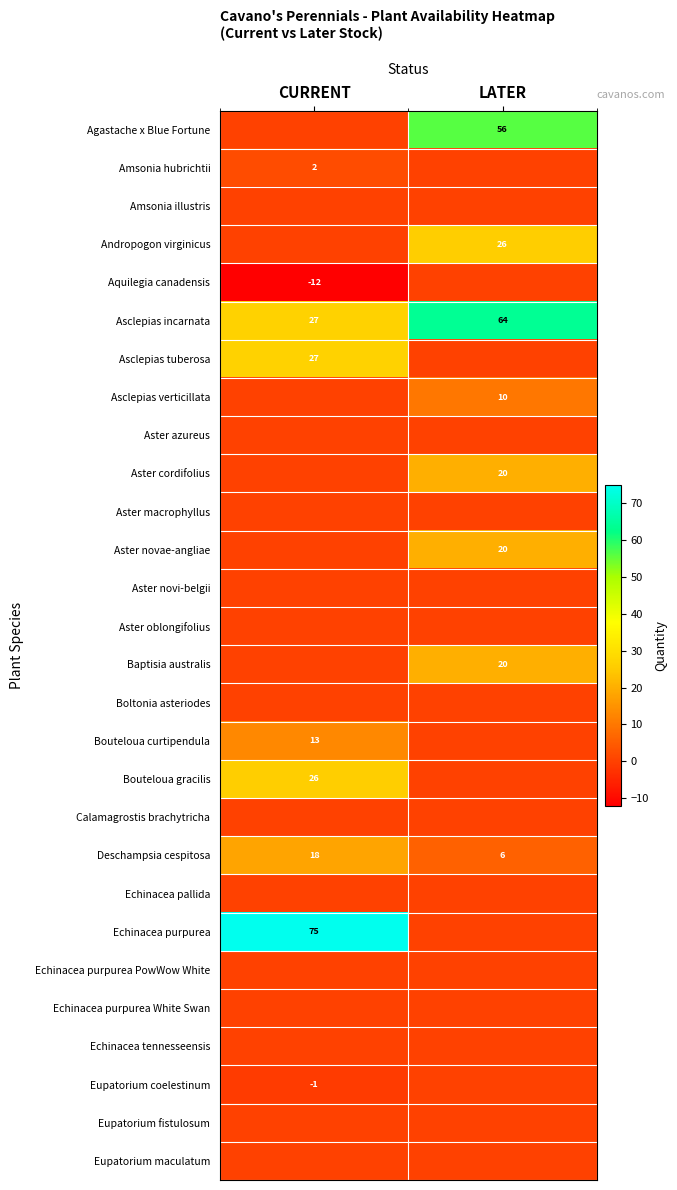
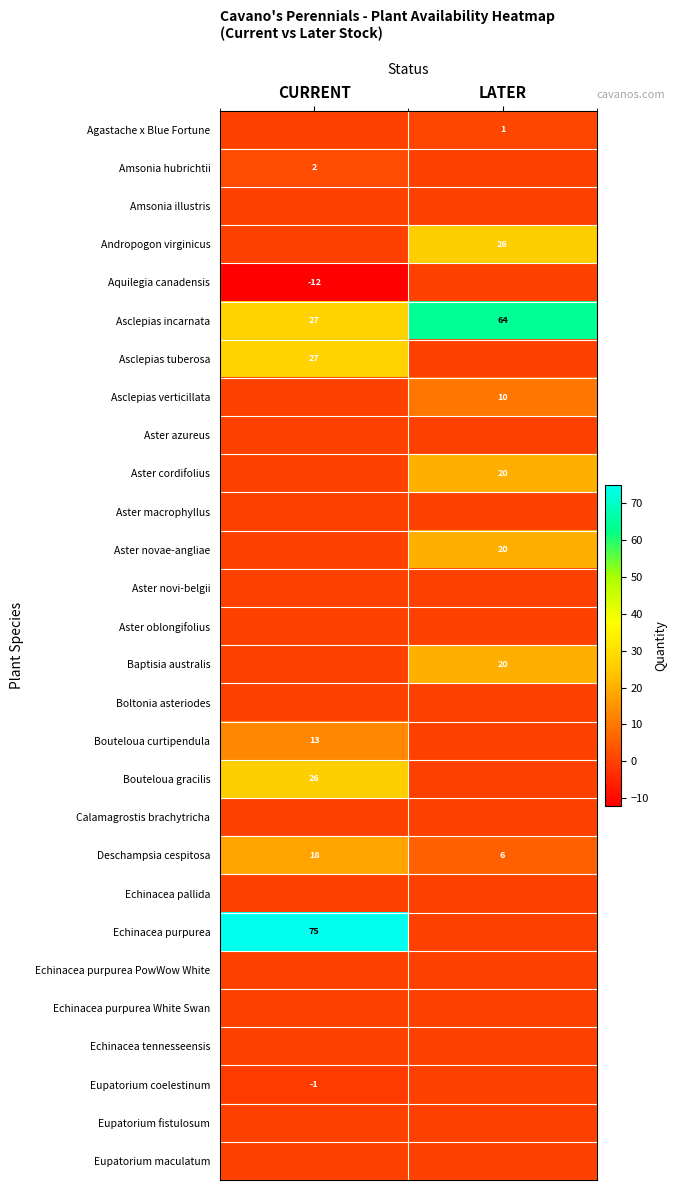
  {
    "Agastache x Blue Fortune": {
-     "LATER": 56
+     "LATER": 1
    },
    "Amsonia hubrichtii": {
      "CURRENT": 2
    },
    "Andropogon virginicus": {
      "LATER": 26
    },
    "Aquilegia canadensis": {
      "CURRENT": -12
    },
    "Asclepias incarnata": {
      "CURRENT": 27,
      "LATER": 64
    },
    "Asclepias tuberosa": {
      "CURRENT": 27
    },
    "Asclepias verticillata": {
      "LATER": 10
    },
    "Aster cordifolius": {
      "LATER": 20
    },
    "Aster novae-angliae": {
      "LATER": 20
    },
    "Baptisia australis": {
      "LATER": 20
    },
    "Bouteloua curtipendula": {
      "CURRENT": 13
    },
    "Bouteloua gracilis": {
      "CURRENT": 26
    },
    "Deschampsia cespitosa": {
      "CURRENT": 18,
      "LATER": 6
    },
    "Echinacea purpurea": {
      "CURRENT": 75
    },
    "Eupatorium coelestinum": {
      "CURRENT": -1
    }
  }
